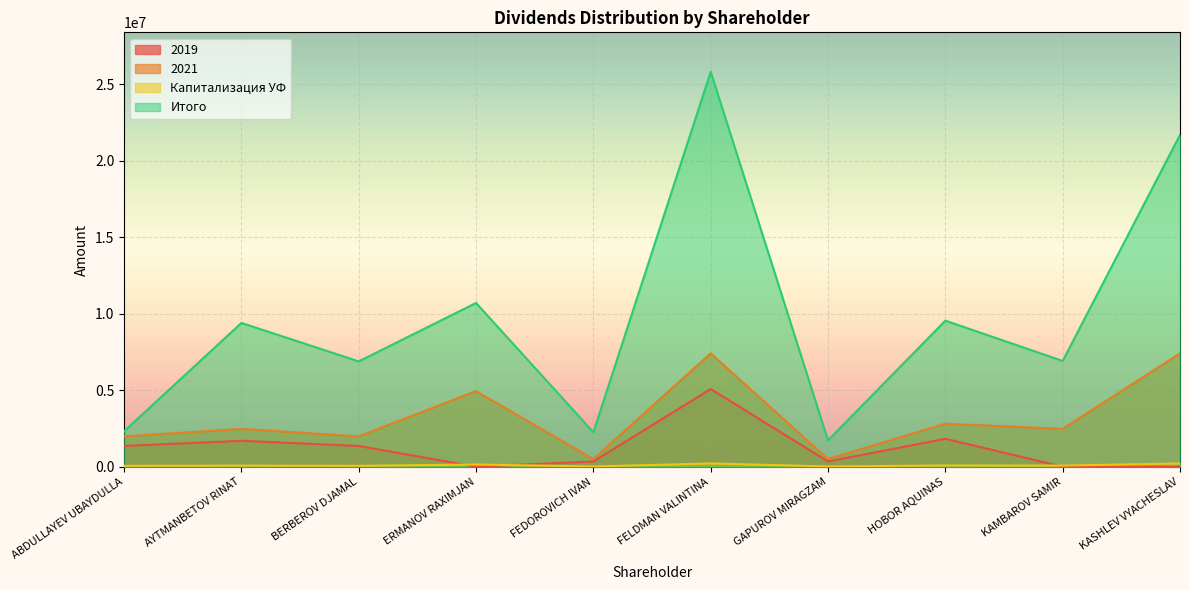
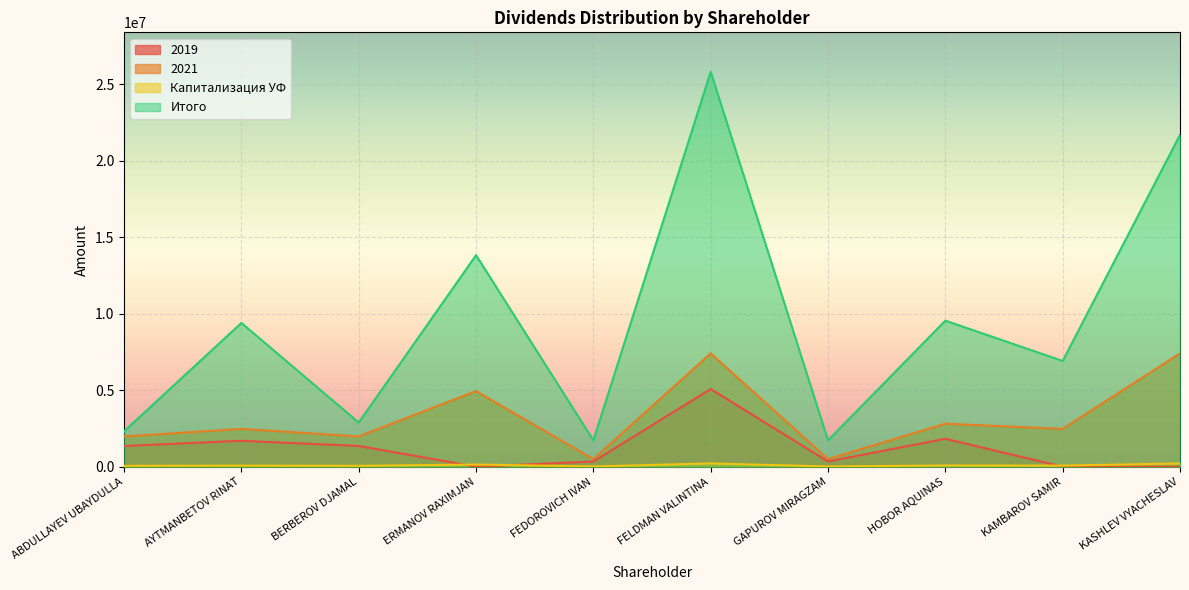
  {
    "Капитализация УФ": {
      "ABDULLAYEV UBAYDULLA": 100000,
      "AYTMANBETOV RINAT": 100000,
      "BERBEROV DJAMAL": 100000,
      "FEDOROVICH IVAN": 0,
      "FELDMAN VALINTINA": 200000,
      "GAPUROV MIRAGZAM": 0,
      "HOBOR AQUINAS": 100000,
      "KASHLEV VYACHESLAV": 200000
    },
    "Итого": {
      "ABDULLAYEV UBAYDULLA": 2300000,
      "AYTMANBETOV RINAT": 9400000,
-     "BERBEROV DJAMAL": 6900000,
-     "ERMANOV RAXIMJAN": 10700000,
-     "FEDOROVICH IVAN": 2300000,
+     "BERBEROV DJAMAL": 2900000,
+     "ERMANOV RAXIMJAN": 13800000,
+     "FEDOROVICH IVAN": 1700000,
      "FELDMAN VALINTINA": 25800000,
      "GAPUROV MIRAGZAM": 1700000,
      "HOBOR AQUINAS": 9500000,
      "KAMBAROV SAMIR": 6900000,
      "KASHLEV VYACHESLAV": 21700000
    }
  }
